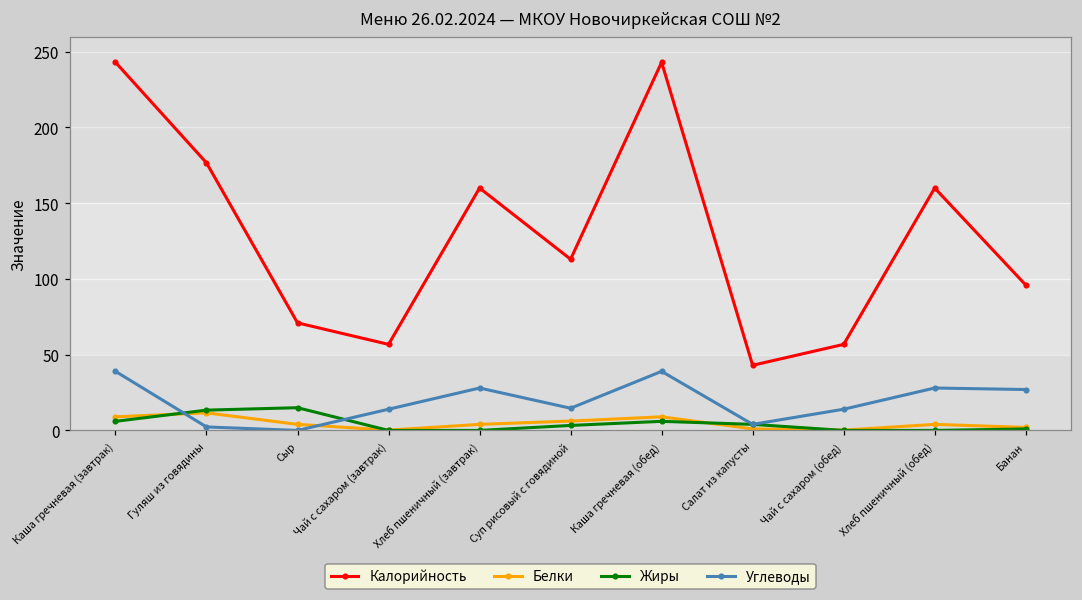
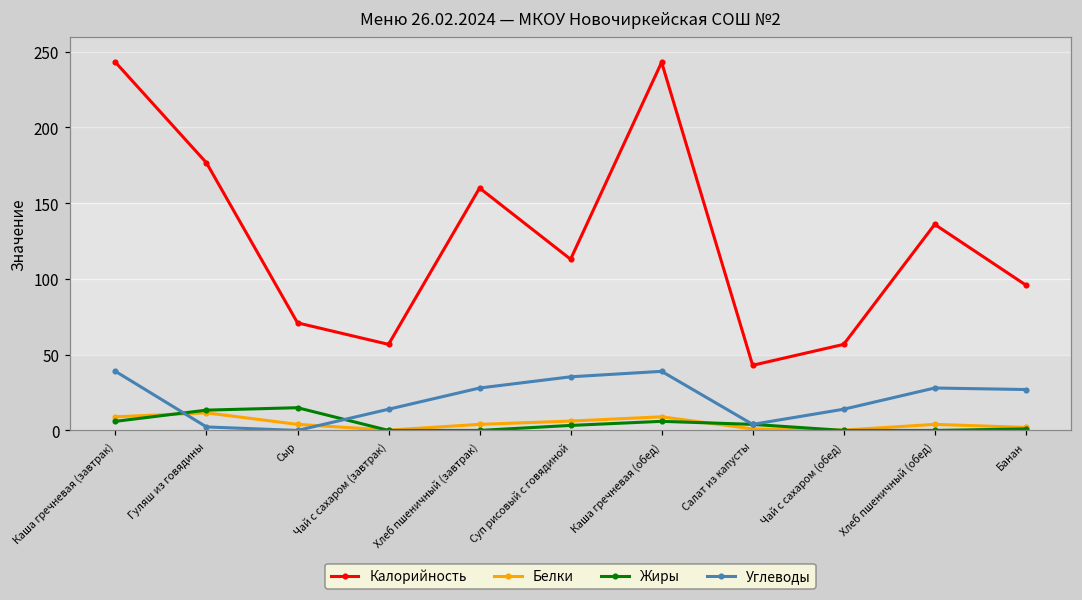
  {
    "Калорийность": {
      "Каша гречневая (завтрак)": 243,
      "Гуляш из говядины": 177,
      "Сыр": 71,
      "Чай с сахаром (завтрак)": 57,
      "Хлеб пшеничный (завтрак)": 160,
      "Суп рисовый с говядиной": 113,
      "Каша гречневая (обед)": 243,
      "Салат из капусты": 43,
      "Чай с сахаром (обед)": 57,
-     "Хлеб пшеничный (обед)": 160,
+     "Хлеб пшеничный (обед)": 136,
      "Банан": 96
    },
    "Белки": {
      "Каша гречневая (завтрак)": 9,
      "Сыр": 4,
      "Хлеб пшеничный (завтрак)": 4,
      "Суп рисовый с говядиной": 6,
      "Каша гречневая (обед)": 9,
      "Салат из капусты": 1,
      "Хлеб пшеничный (обед)": 4
    },
    "Жиры": {
      "Каша гречневая (завтрак)": 6,
      "Сыр": 15,
      "Хлеб пшеничный (завтрак)": 0,
      "Суп рисовый с говядиной": 3,
      "Каша гречневая (обед)": 6,
      "Хлеб пшеничный (обед)": 0
    },
    "Углеводы": {
      "Каша гречневая (завтрак)": 39,
      "Гуляш из говядины": 2,
      "Сыр": 0,
      "Чай с сахаром (завтрак)": 14,
      "Хлеб пшеничный (завтрак)": 28,
-     "Суп рисовый с говядиной": 15,
+     "Суп рисовый с говядиной": 35,
      "Каша гречневая (обед)": 39,
      "Чай с сахаром (обед)": 14,
      "Хлеб пшеничный (обед)": 28,
      "Банан": 27
    }
  }
